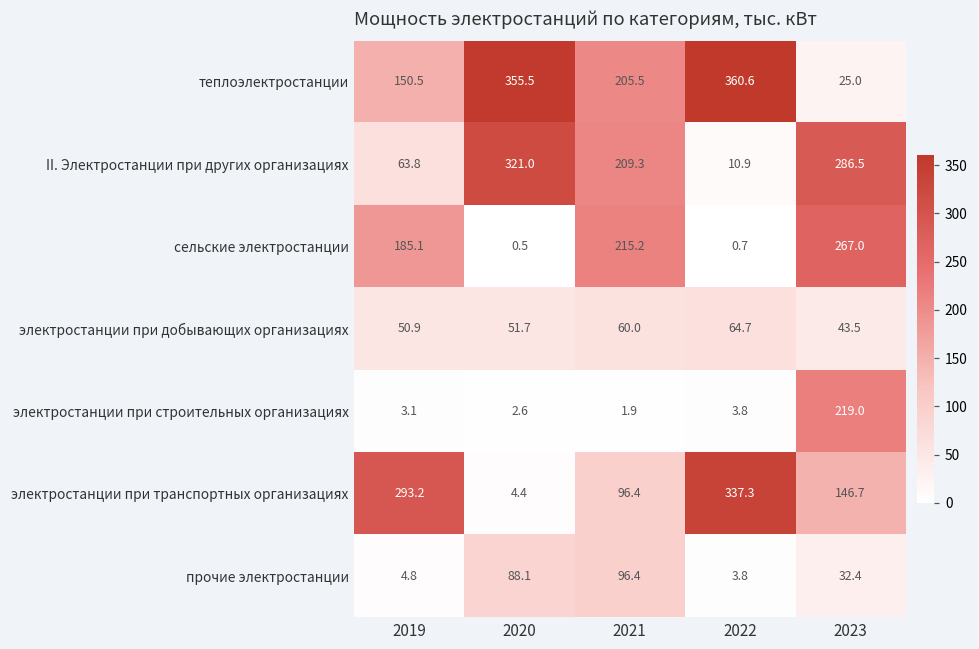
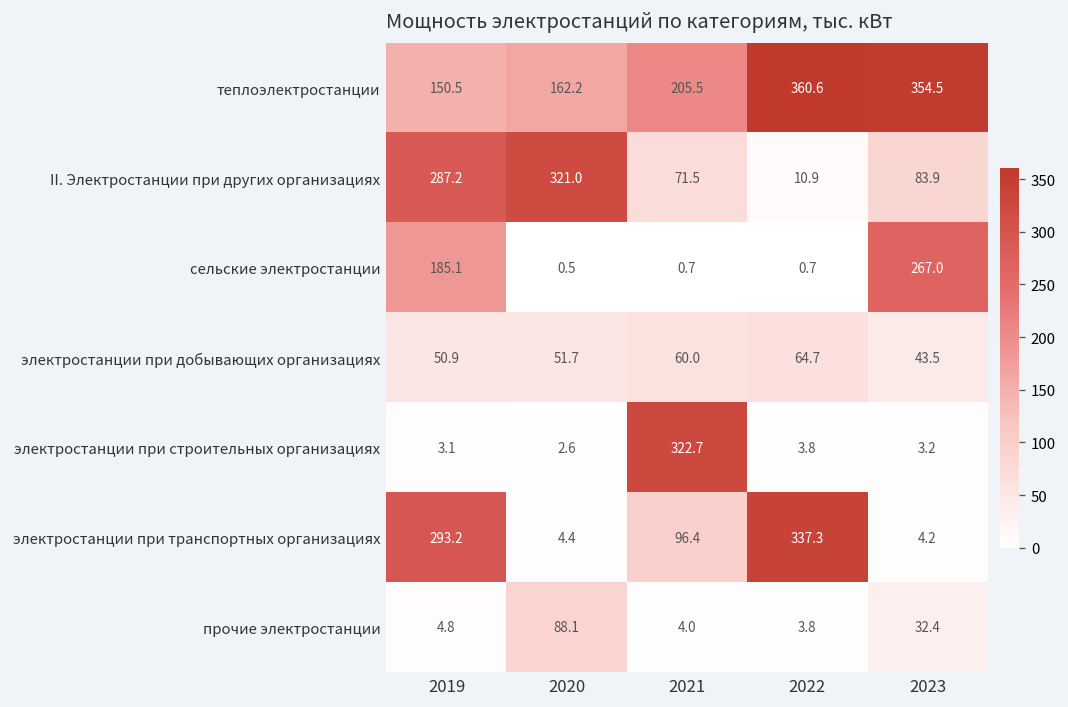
  {
    "теплоэлектростанции": {
      "2019": 150.5,
-     "2020": 355.5,
+     "2020": 162.2,
      "2021": 205.5,
      "2022": 360.6,
-     "2023": 25.0
+     "2023": 354.5
    },
    "II. Электростанции при других организациях": {
-     "2019": 63.8,
+     "2019": 287.2,
      "2020": 321.0,
-     "2021": 209.3,
+     "2021": 71.5,
      "2022": 10.9,
-     "2023": 286.5
+     "2023": 83.9
    },
    "сельские электростанции": {
      "2019": 185.1,
      "2020": 0.5,
-     "2021": 215.2,
+     "2021": 0.7,
      "2022": 0.7,
      "2023": 267.0
    },
    "электростанции при добывающих организациях": {
      "2019": 50.9,
      "2020": 51.7,
      "2021": 60.0,
      "2022": 64.7,
      "2023": 43.5
    },
    "электростанции при строительных организациях": {
      "2019": 3.1,
      "2020": 2.6,
-     "2021": 1.9,
+     "2021": 322.7,
      "2022": 3.8,
-     "2023": 219.0
+     "2023": 3.2
    },
    "электростанции при транспортных организациях": {
      "2019": 293.2,
      "2020": 4.4,
      "2021": 96.4,
      "2022": 337.3,
-     "2023": 146.7
+     "2023": 4.2
    },
    "прочие электростанции": {
      "2019": 4.8,
      "2020": 88.1,
-     "2021": 96.4,
+     "2021": 4.0,
      "2022": 3.8,
      "2023": 32.4
    }
  }
